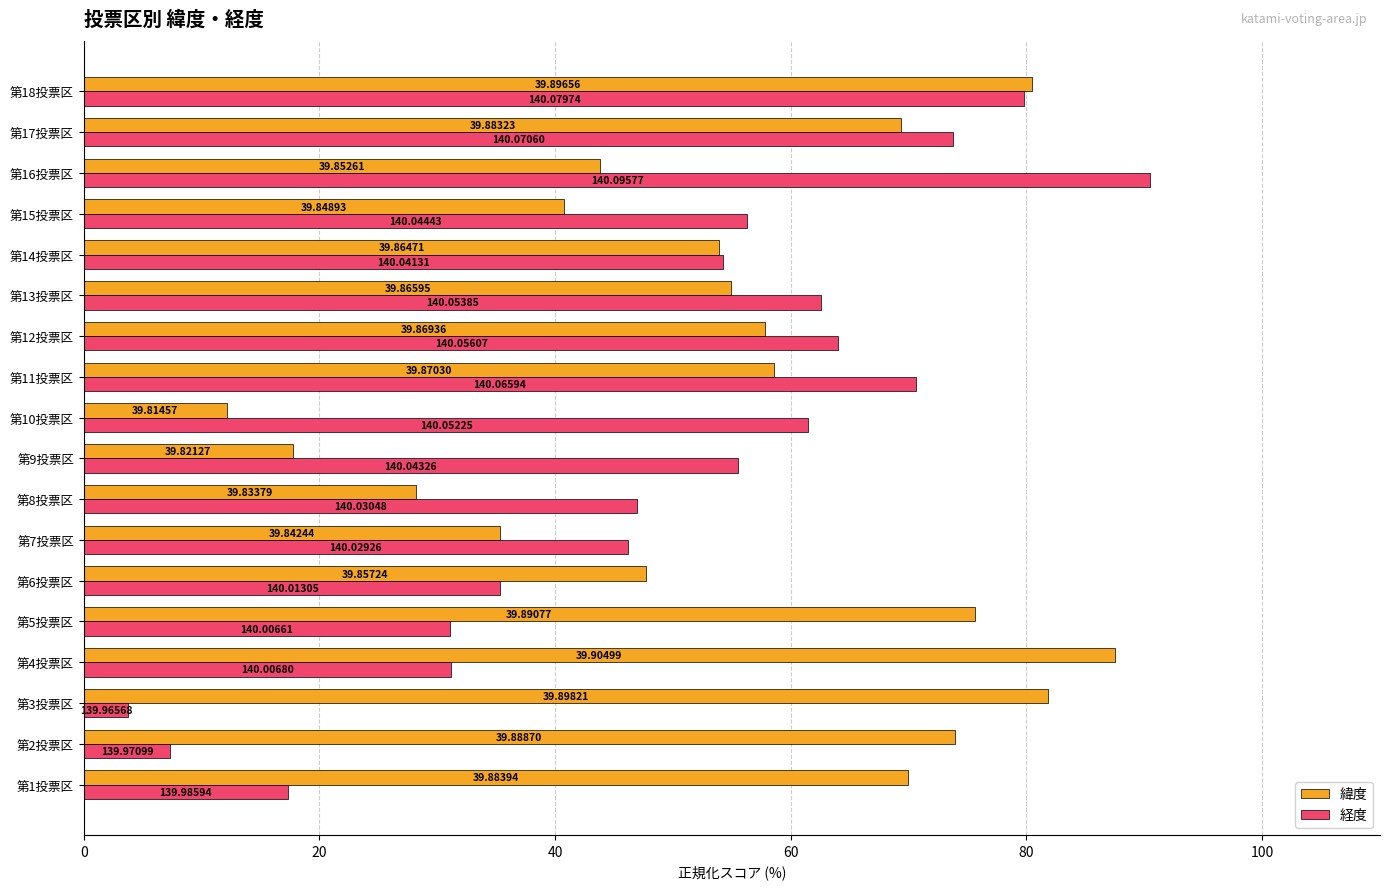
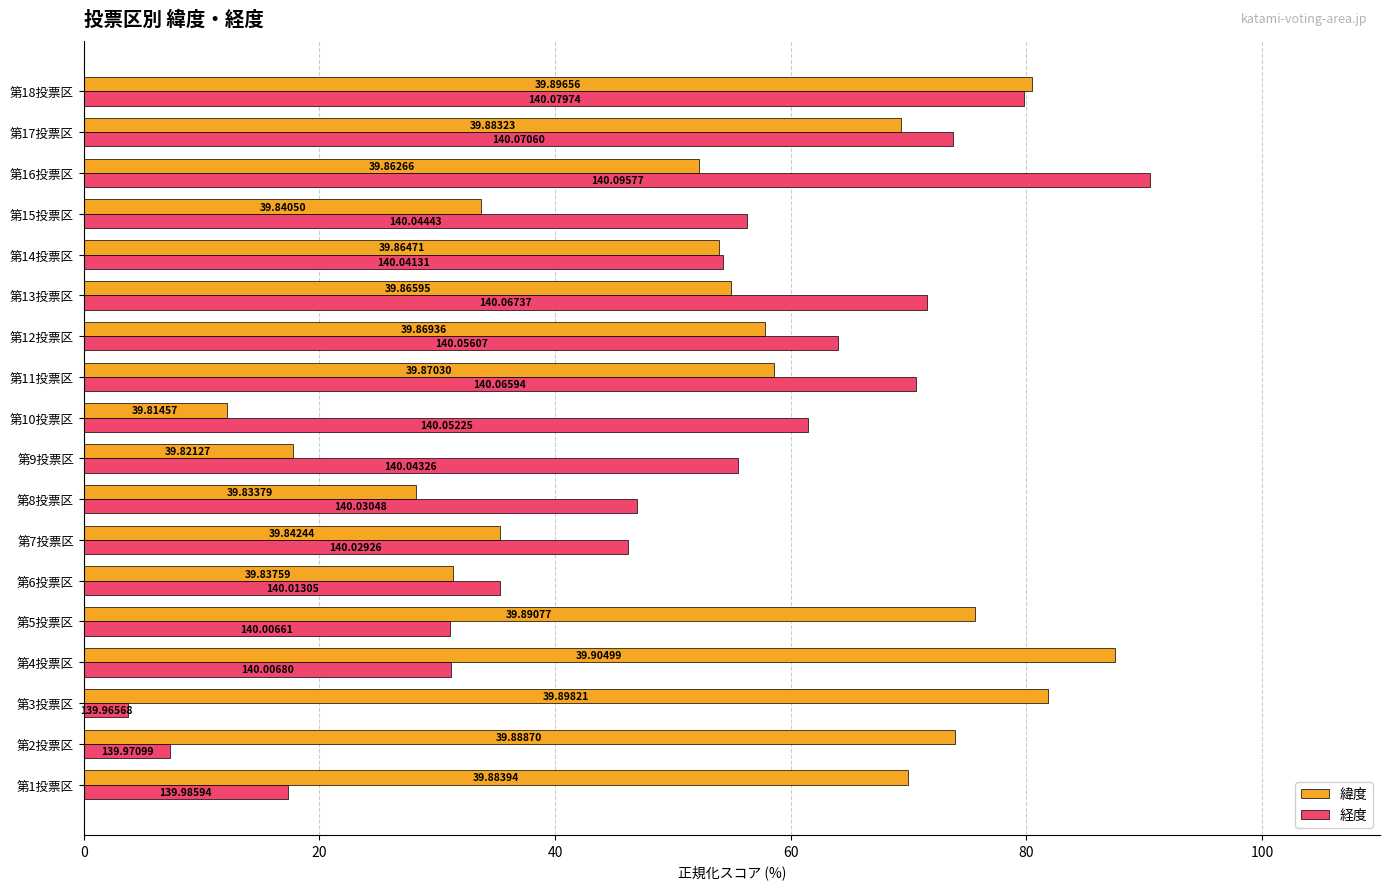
  {
    "緯度": {
-     "第16投票区": 39.85261,
-     "第15投票区": 39.84893,
-     "第6投票区": 39.85724
+     "第16投票区": 39.86266,
+     "第15投票区": 39.84050,
+     "第6投票区": 39.83759
    },
    "経度": {
-     "第13投票区": 140.05385
+     "第13投票区": 140.06737
    }
  }
